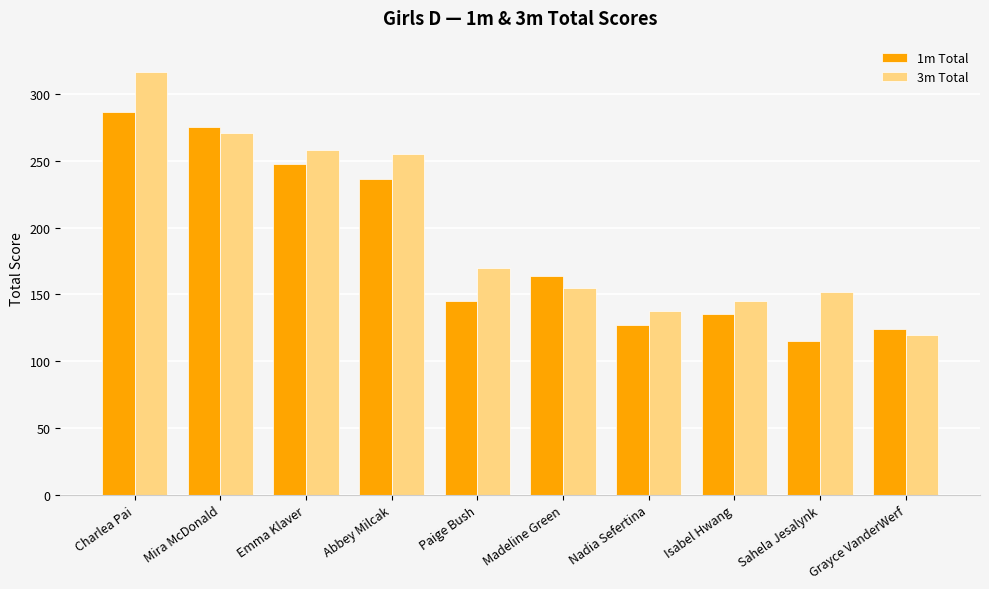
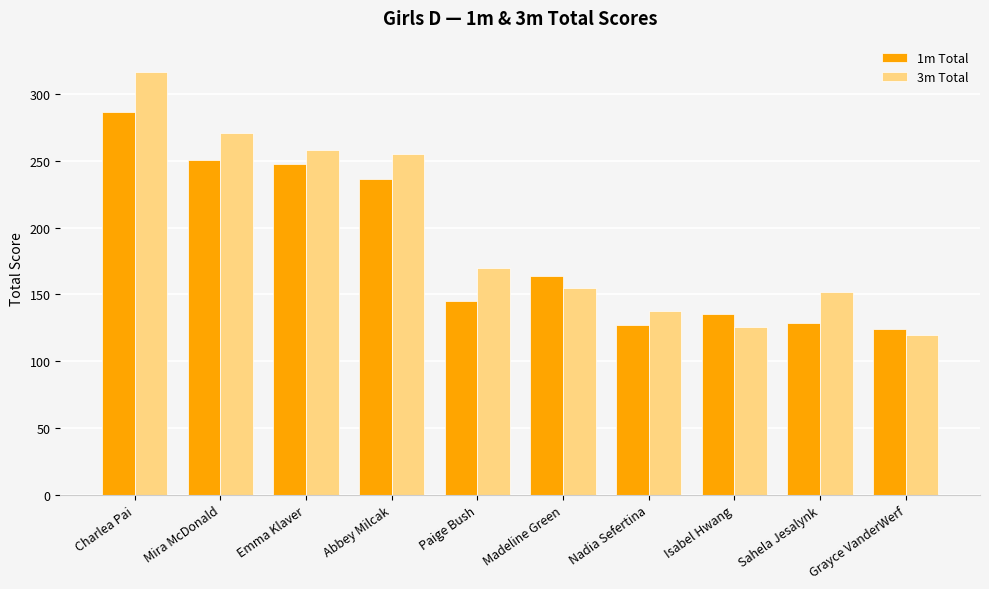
  {
    "1m Total": {
      "Charlea Pai": 286,
-     "Mira McDonald": 275,
+     "Mira McDonald": 250,
      "Emma Klaver": 248,
      "Abbey Milcak": 237,
      "Paige Bush": 145,
      "Madeline Green": 164,
      "Nadia Sefertina": 127,
      "Isabel Hwang": 135,
-     "Sahela Jesalynk": 115,
+     "Sahela Jesalynk": 129,
      "Grayce VanderWerf": 124
    },
    "3m Total": {
      "Charlea Pai": 317,
      "Mira McDonald": 271,
      "Emma Klaver": 258,
      "Abbey Milcak": 255,
      "Paige Bush": 170,
      "Madeline Green": 155,
      "Nadia Sefertina": 137,
-     "Isabel Hwang": 145,
+     "Isabel Hwang": 126,
      "Sahela Jesalynk": 152,
      "Grayce VanderWerf": 119
    }
  }
